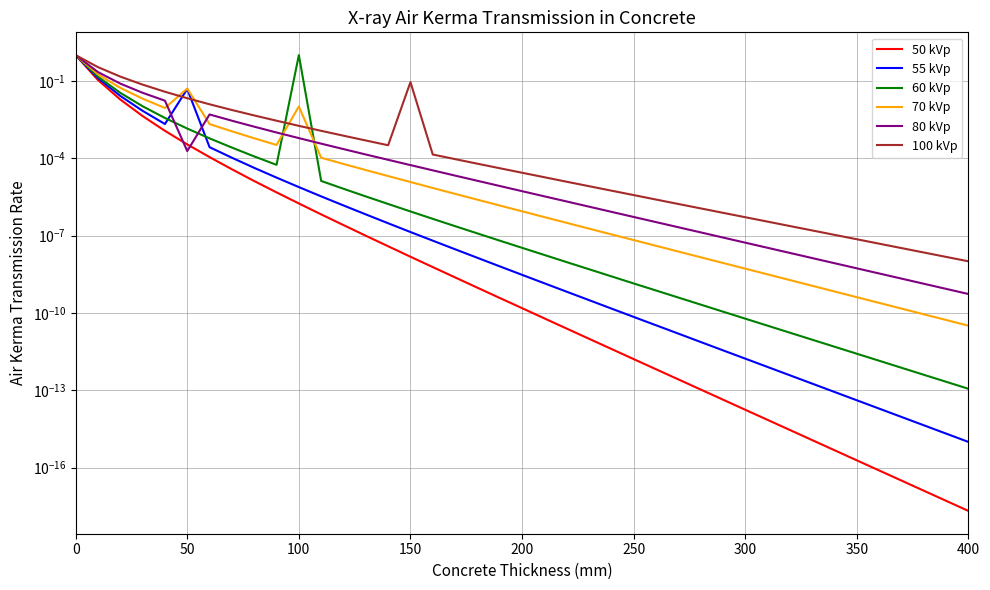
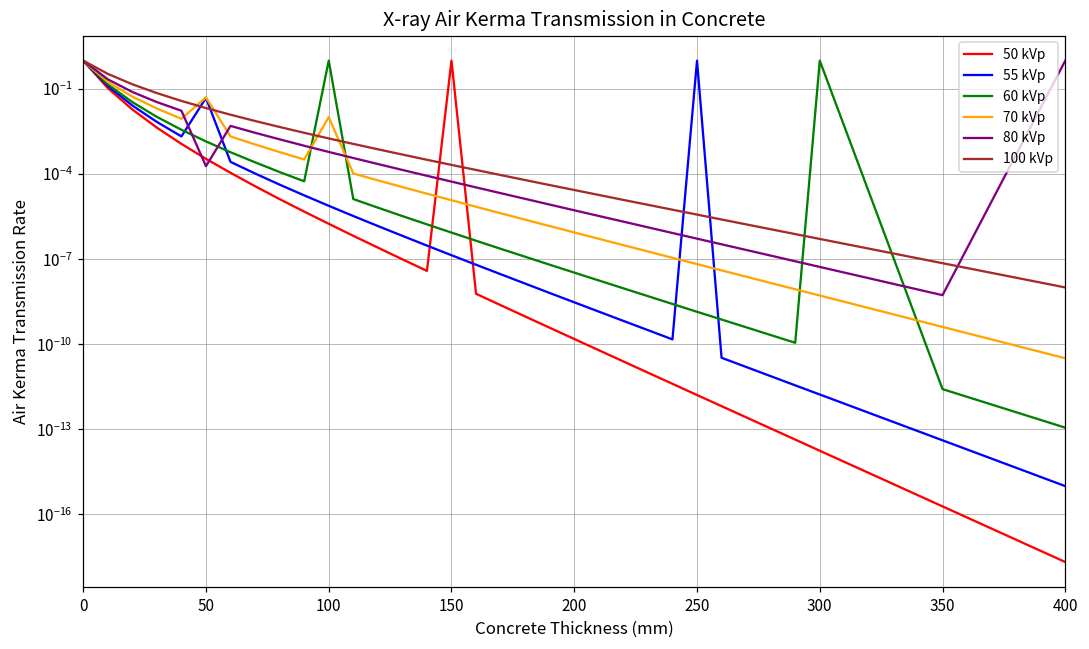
  {
    "50 kVp": {
      "50": 0.0003,
      "100": 0.000002,
-     "150": 0,
+     "150": 1,
      "200": 0.0000000002,
      "250": 0.000000000002,
      "300": 0.000000000000,
      "350": 0.000000000000,
      "400": 0.000000000000
    },
    "55 kVp": {
      "100": 0.000008,
      "150": 0.0000001,
      "200": 0.000000003,
-     "250": 0,
+     "250": 1,
      "300": 0.000000000002,
      "350": 0.000000000000,
      "400": 0.000000000000
    },
    "60 kVp": {
      "50": 0.001,
      "100": 1,
      "150": 0.0000009,
      "200": 0.00000003,
      "250": 0.000000001,
-     "300": 0,
+     "300": 1,
      "350": 0.000000000003,
      "400": 0.000000000000
    },
    "70 kVp": {
      "100": 0.010,
      "150": 0.00001,
      "200": 0.0000009,
      "250": 0.00000007,
      "300": 0.000000005,
      "350": 0.0000000004,
      "400": 0.00000000003
    },
    "80 kVp": {
      "50": 0.0002,
      "100": 0.0006,
      "150": 0.00005,
      "200": 0.000005,
      "250": 0.0000005,
      "300": 0.00000005,
      "350": 0.000000005,
-     "400": 0
+     "400": 1
    },
    "100 kVp": {
      "50": 0.02,
      "100": 0.002,
-     "150": 0.09,
+     "150": 0.0002,
      "200": 0.00003,
      "250": 0.000004,
      "300": 0.0000005,
      "350": 0.00000007,
      "400": 0.000000010
    }
  }
